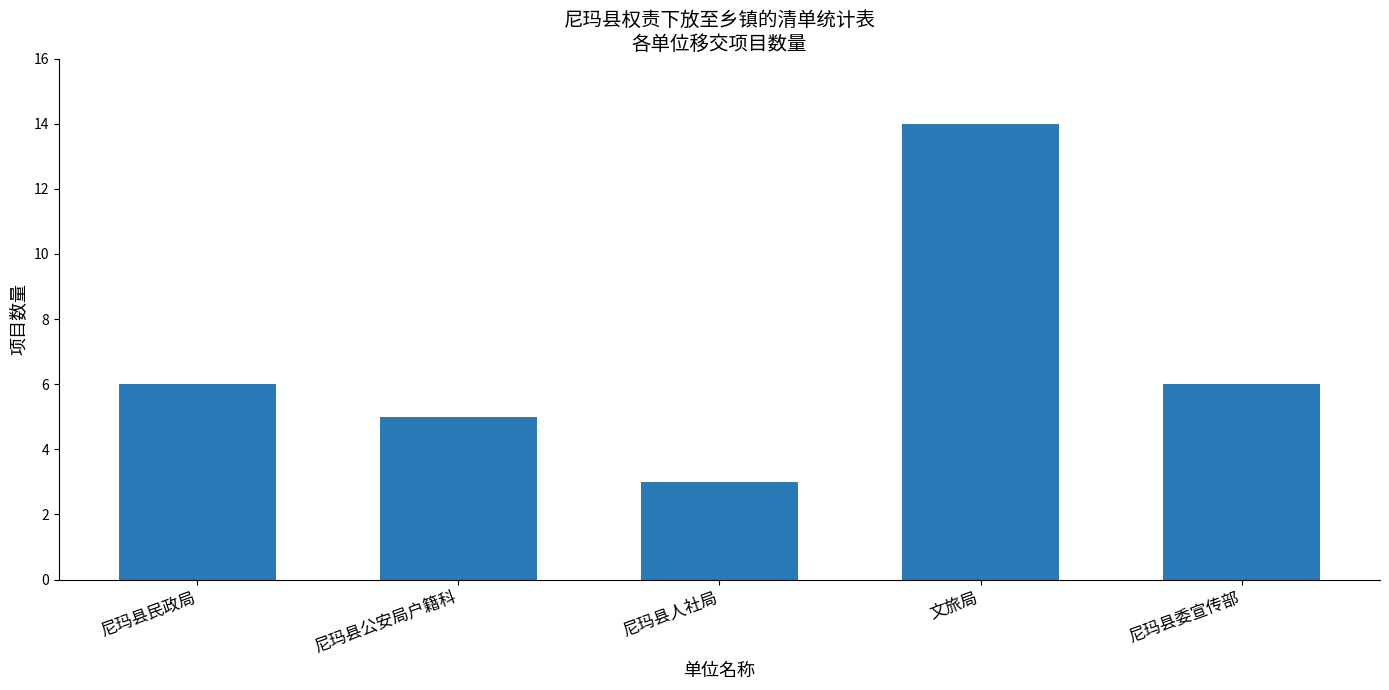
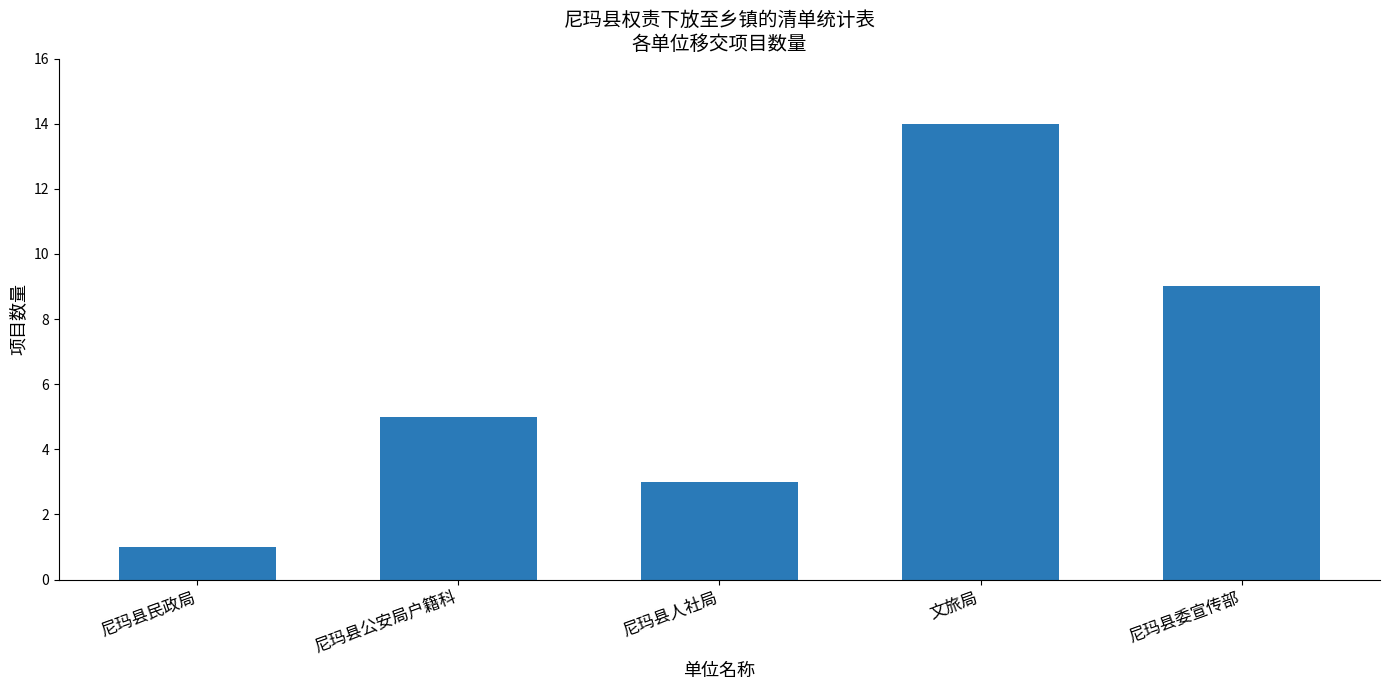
  {
-   "尼玛县民政局": 6,
+   "尼玛县民政局": 1,
    "尼玛县公安局户籍科": 5,
    "尼玛县人社局": 3,
    "文旅局": 14,
-   "尼玛县委宣传部": 6
+   "尼玛县委宣传部": 9
  }
